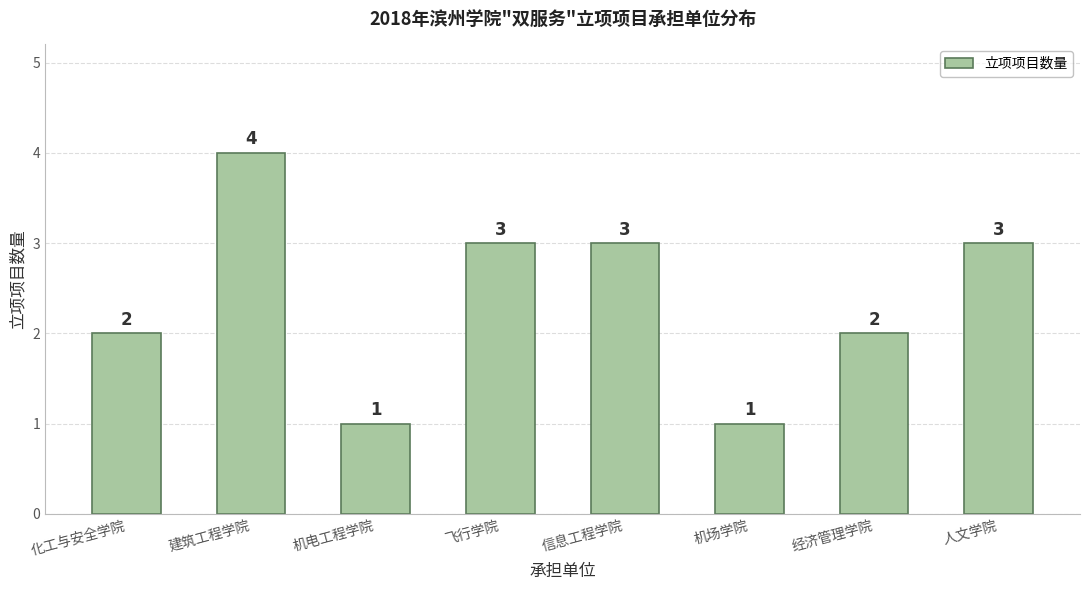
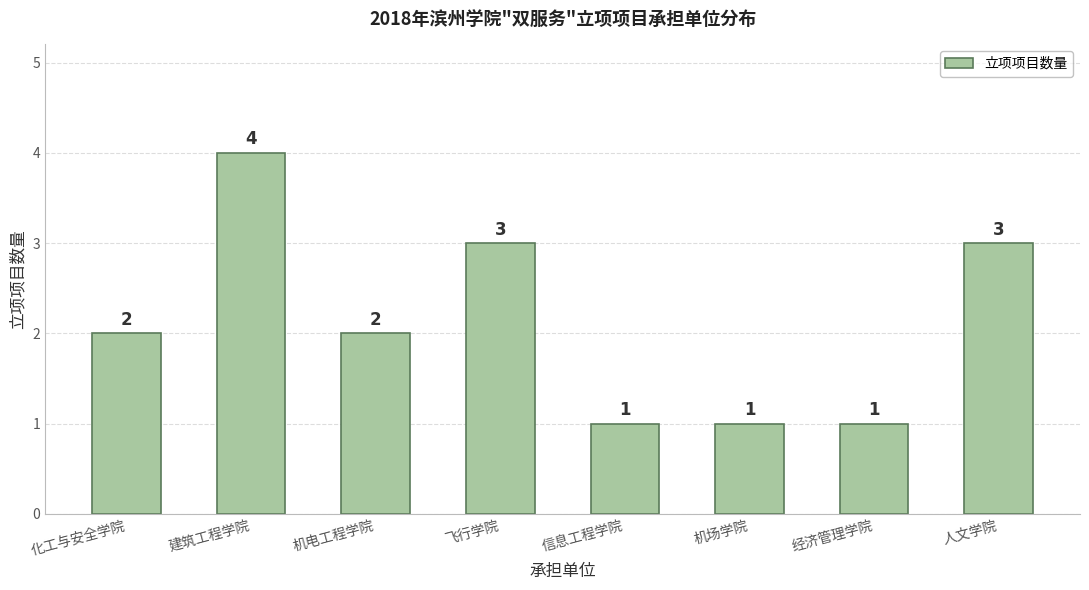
  {
    "化工与安全学院": 2,
    "建筑工程学院": 4,
-   "机电工程学院": 1,
+   "机电工程学院": 2,
    "飞行学院": 3,
-   "信息工程学院": 3,
+   "信息工程学院": 1,
    "机场学院": 1,
-   "经济管理学院": 2,
+   "经济管理学院": 1,
    "人文学院": 3
  }
